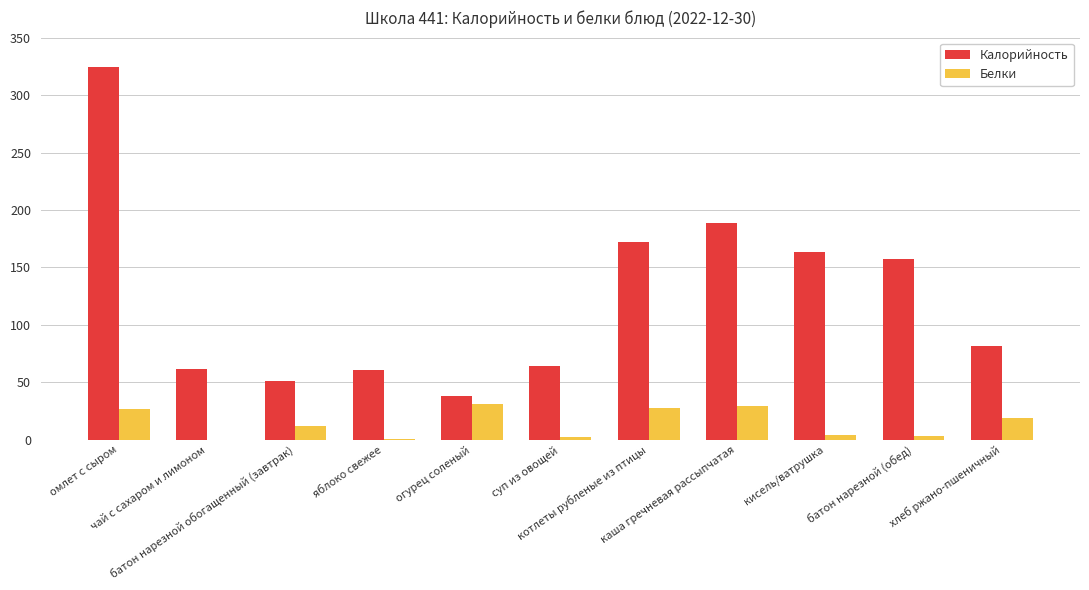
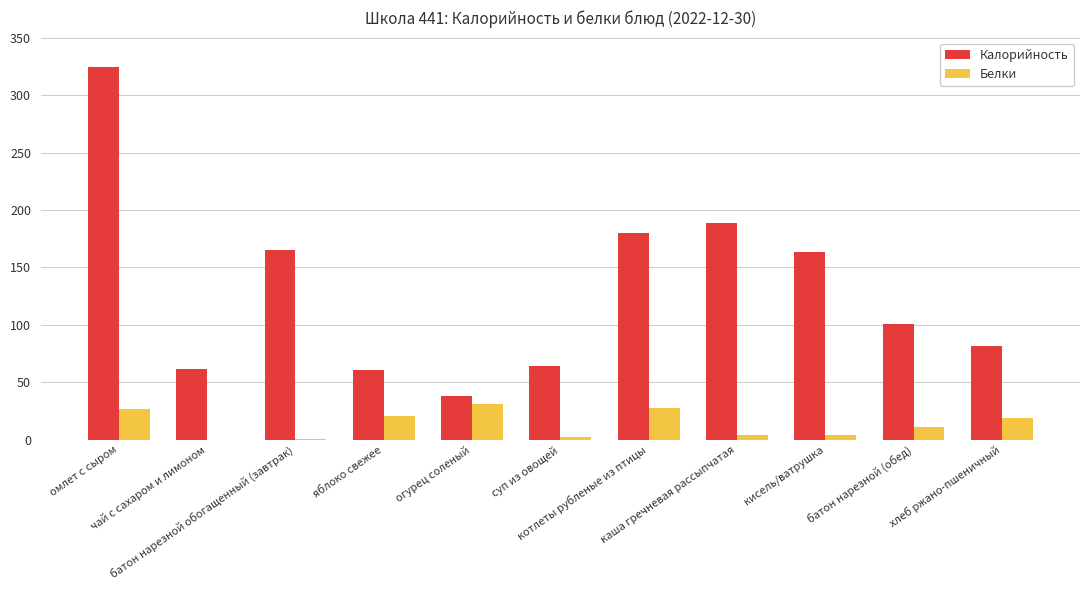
  {
    "Калорийность": {
      "омлет с сыром": 324,
      "чай с сахаром и лимоном": 62,
-     "батон нарезной обогащенный (завтрак)": 51,
+     "батон нарезной обогащенный (завтрак)": 165,
      "яблоко свежее": 61,
      "огурец соленый": 38,
      "суп из овощей": 64,
-     "котлеты рубленые из птицы": 172,
+     "котлеты рубленые из птицы": 180,
      "каша гречневая рассыпчатая": 189,
      "кисель/ватрушка": 163,
-     "батон нарезной (обед)": 157,
+     "батон нарезной (обед)": 101,
      "хлеб ржано-пшеничный": 82
    },
    "Белки": {
      "омлет с сыром": 27,
      "чай с сахаром и лимоном": 0,
-     "батон нарезной обогащенный (завтрак)": 12,
-     "яблоко свежее": 1,
+     "батон нарезной обогащенный (завтрак)": 1,
+     "яблоко свежее": 21,
      "огурец соленый": 31,
      "котлеты рубленые из птицы": 28,
-     "каша гречневая рассыпчатая": 29,
+     "каша гречневая рассыпчатая": 4,
      "кисель/ватрушка": 4,
-     "батон нарезной (обед)": 3,
+     "батон нарезной (обед)": 11,
      "хлеб ржано-пшеничный": 19
    }
  }
